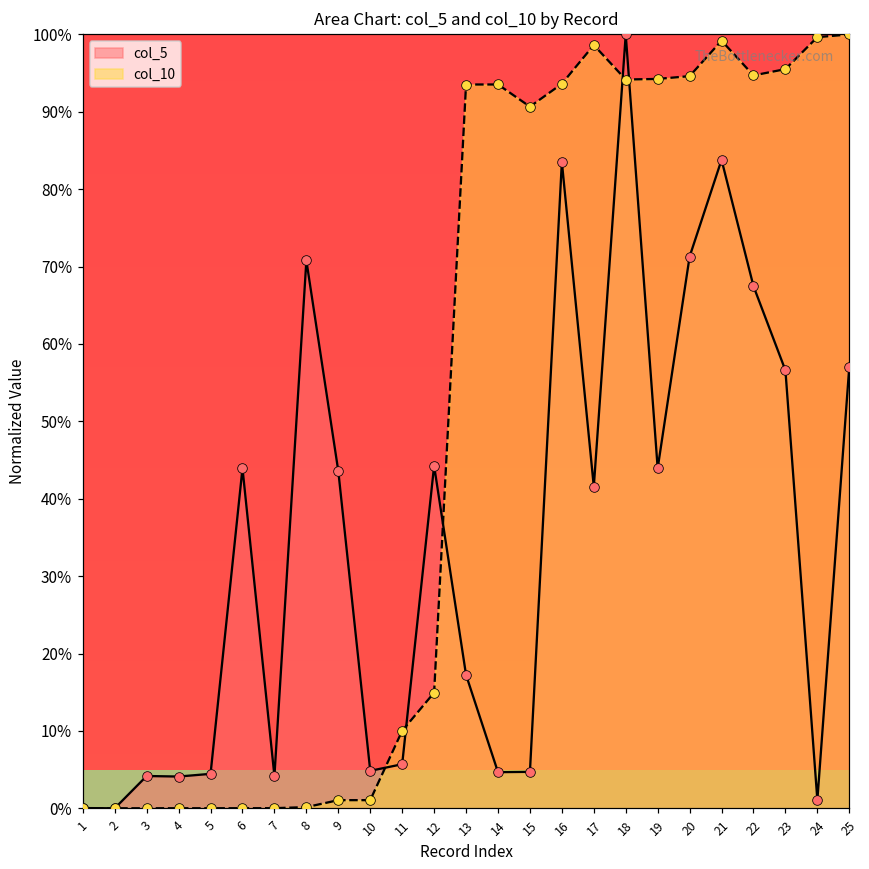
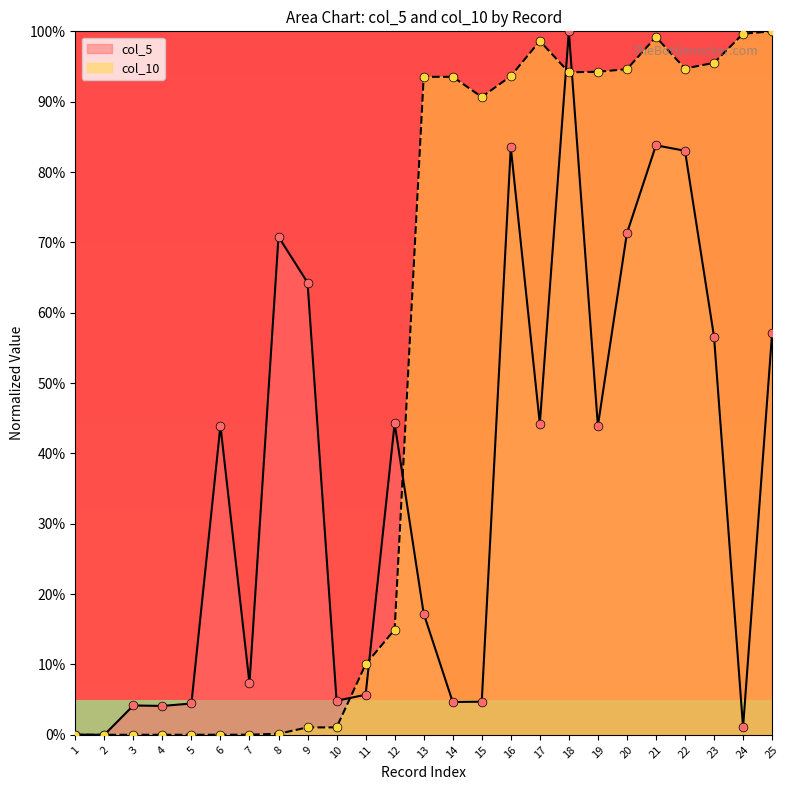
  {
    "col_5": {
      "3": "4%",
      "4": "4%",
      "5": "4%",
      "6": "44%",
-     "7": "4%",
+     "7": "7%",
      "8": "71%",
-     "9": "44%",
+     "9": "64%",
      "10": "5%",
      "11": "6%",
      "12": "44%",
      "13": "17%",
      "14": "5%",
      "15": "5%",
      "16": "84%",
-     "17": "42%",
+     "17": "44%",
      "18": "100%",
      "19": "44%",
      "20": "71%",
      "21": "84%",
-     "22": "67%",
+     "22": "83%",
      "23": "57%",
      "24": "1%",
      "25": "57%"
    },
    "col_10": {
      "3": "0%",
      "4": "0%",
      "5": "0%",
      "6": "0%",
      "7": "0%",
      "8": "0%",
      "9": "1%",
      "10": "1%",
      "11": "10%",
      "12": "15%",
      "13": "94%",
      "14": "94%",
      "15": "91%",
      "16": "94%",
      "17": "99%",
      "18": "94%",
      "19": "94%",
      "20": "95%",
      "21": "99%",
      "22": "95%",
      "23": "96%",
      "24": "100%",
      "25": "100%"
    }
  }
